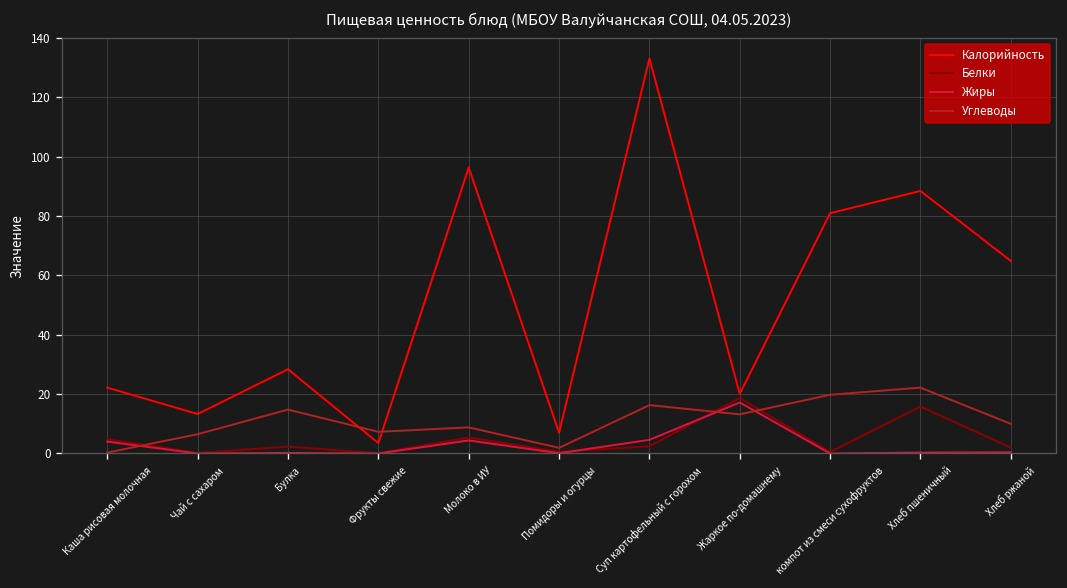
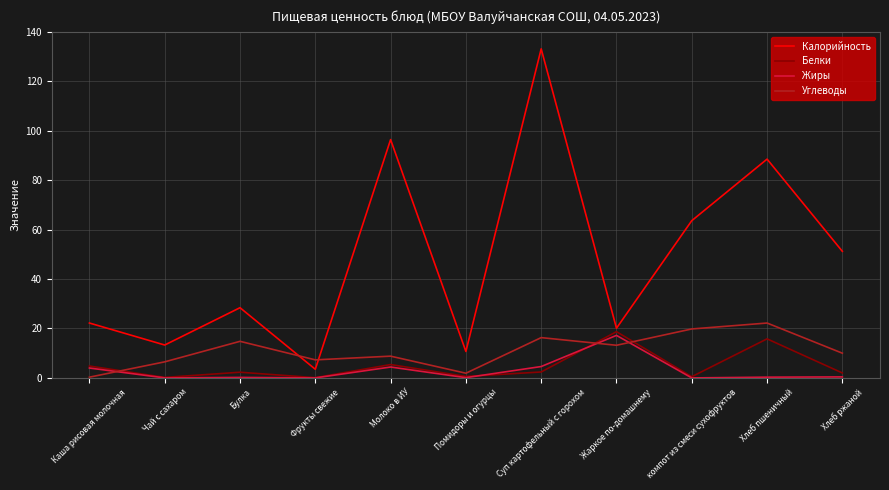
  {
    "Калорийность": {
      "Каша рисовая молочная": 22,
      "Чай с сахаром": 13,
      "Булка": 28,
      "Фрукты свежие": 4,
      "Молоко в ИУ": 96,
-     "Помидоры и огурцы": 7,
+     "Помидоры и огурцы": 11,
      "Суп картофельный с горохом": 133,
      "Жаркое по-домашнему": 20,
-     "компот из смеси сухофруктов": 81,
+     "компот из смеси сухофруктов": 64,
      "Хлеб пшеничный": 89,
-     "Хлеб ржаной": 65
+     "Хлеб ржаной": 51
    },
    "Белки": {
      "Булка": 2,
      "Суп картофельный с горохом": 2,
      "Жаркое по-домашнему": 19,
      "Хлеб пшеничный": 16,
      "Хлеб ржаной": 2
    }
  }
